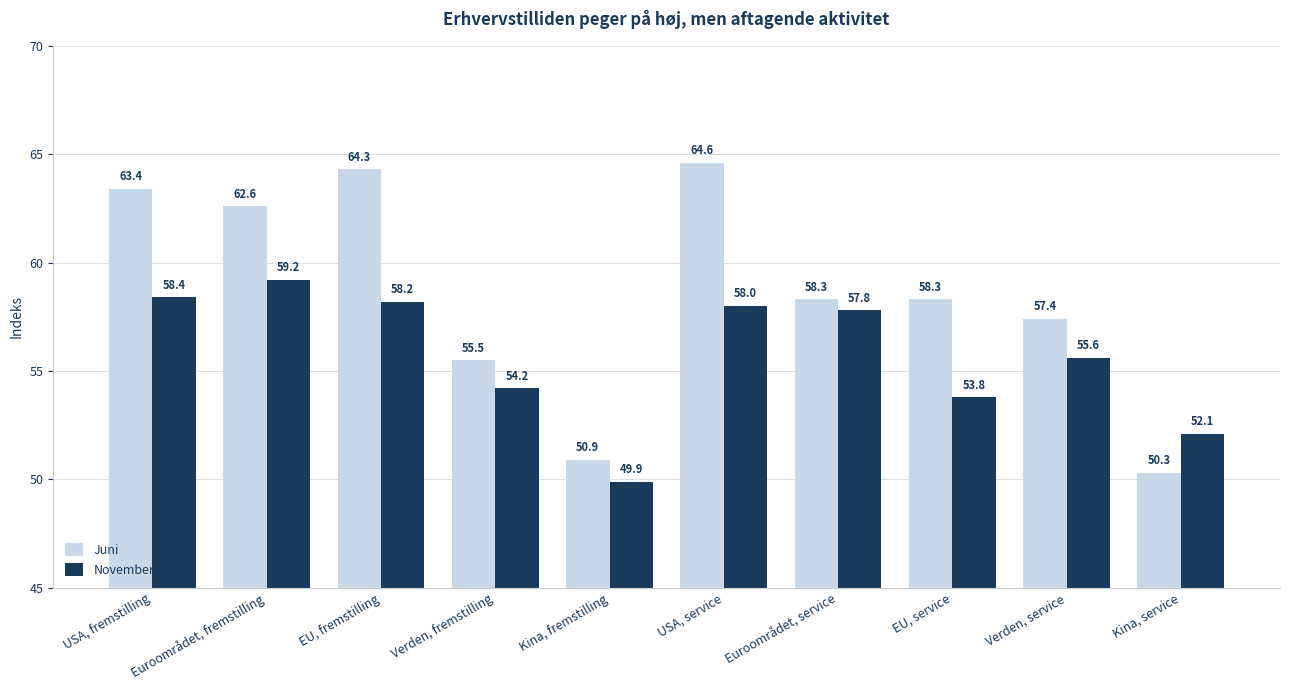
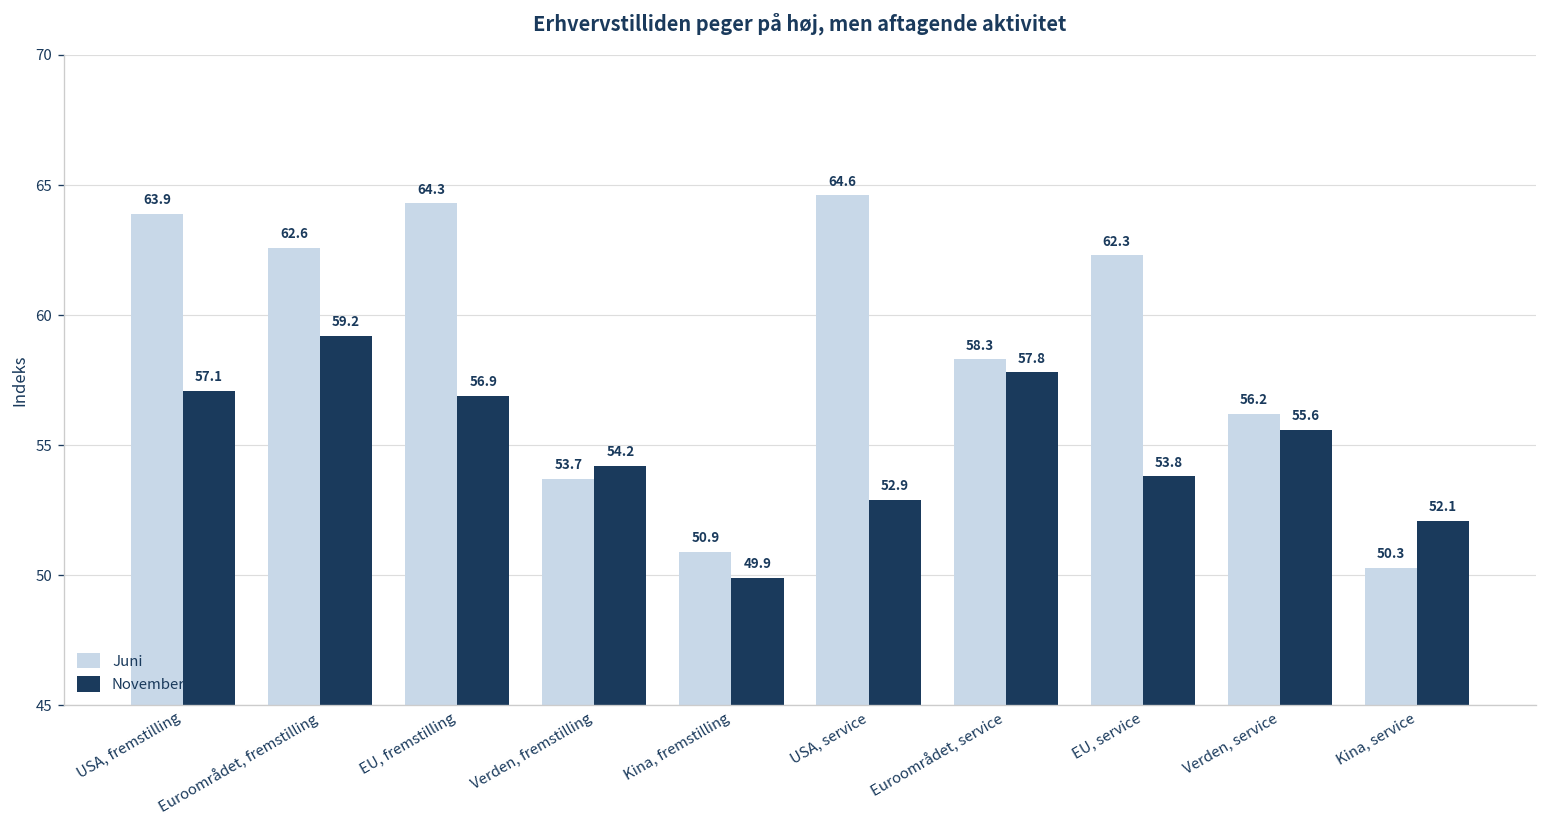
  {
    "Juni": {
-     "USA, fremstilling": 63.4,
+     "USA, fremstilling": 63.9,
      "Euroområdet, fremstilling": 62.6,
      "EU, fremstilling": 64.3,
-     "Verden, fremstilling": 55.5,
+     "Verden, fremstilling": 53.7,
      "Kina, fremstilling": 50.9,
      "USA, service": 64.6,
      "Euroområdet, service": 58.3,
-     "EU, service": 58.3,
-     "Verden, service": 57.4,
+     "EU, service": 62.3,
+     "Verden, service": 56.2,
      "Kina, service": 50.3
    },
    "November": {
-     "USA, fremstilling": 58.4,
+     "USA, fremstilling": 57.1,
      "Euroområdet, fremstilling": 59.2,
-     "EU, fremstilling": 58.2,
+     "EU, fremstilling": 56.9,
      "Verden, fremstilling": 54.2,
      "Kina, fremstilling": 49.9,
-     "USA, service": 58.0,
+     "USA, service": 52.9,
      "Euroområdet, service": 57.8,
      "EU, service": 53.8,
      "Verden, service": 55.6,
      "Kina, service": 52.1
    }
  }
